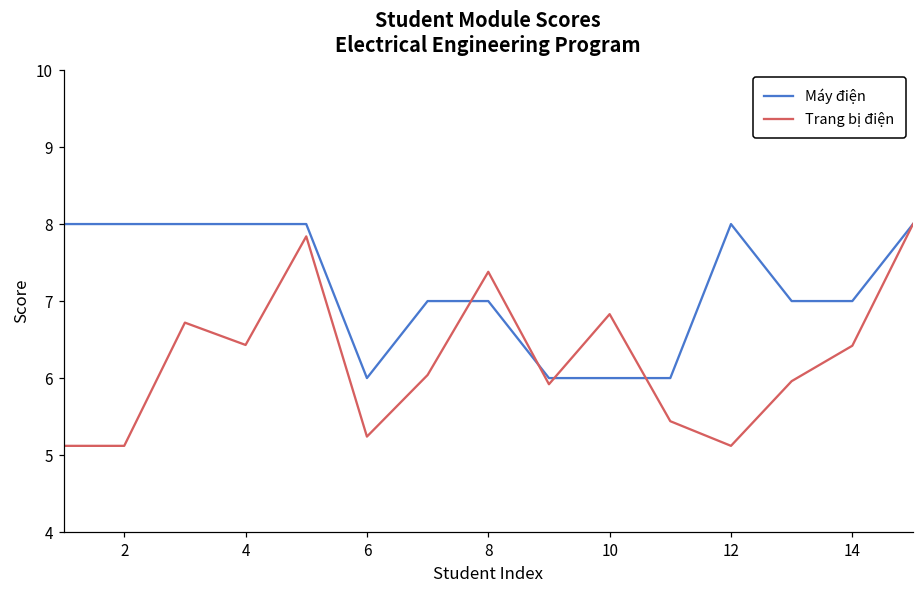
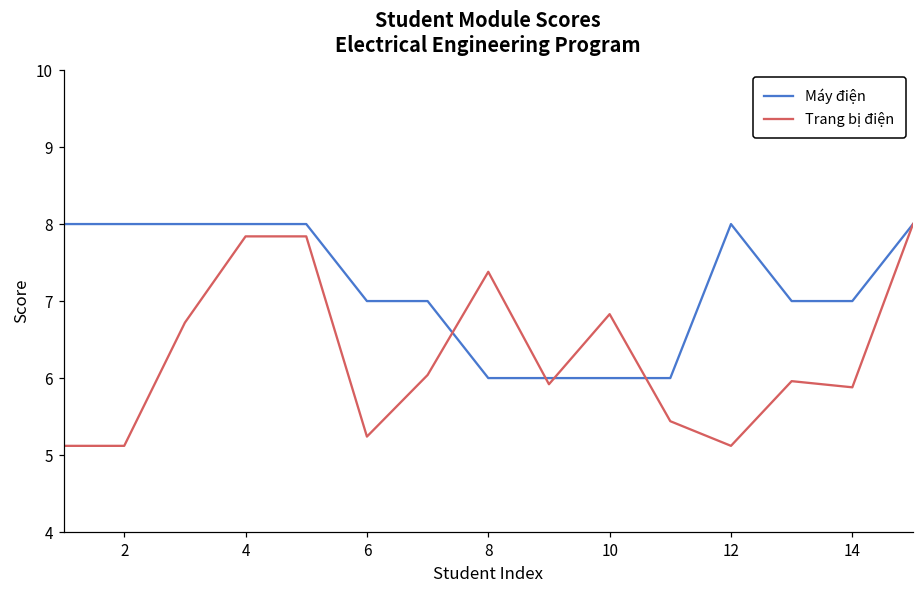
  {
    "Máy điện": {
      "2": 8,
      "4": 8,
-     "6": 6,
-     "8": 7,
+     "6": 7,
+     "8": 6,
      "10": 6,
      "12": 8,
      "14": 7
    },
    "Trang bị điện": {
      "2": 5.1,
-     "4": 6.4,
+     "4": 7.8,
      "6": 5.2,
      "8": 7.4,
      "10": 6.8,
      "12": 5.1,
-     "14": 6.4
+     "14": 5.9
    }
  }
